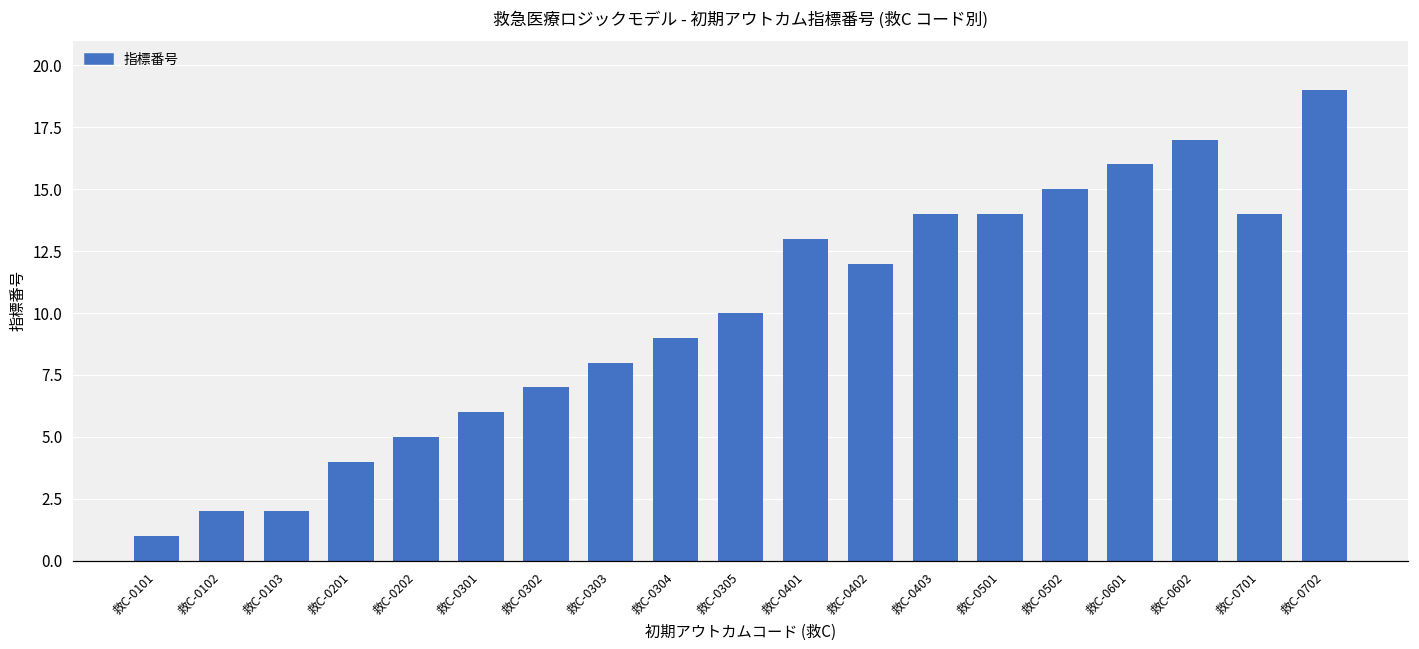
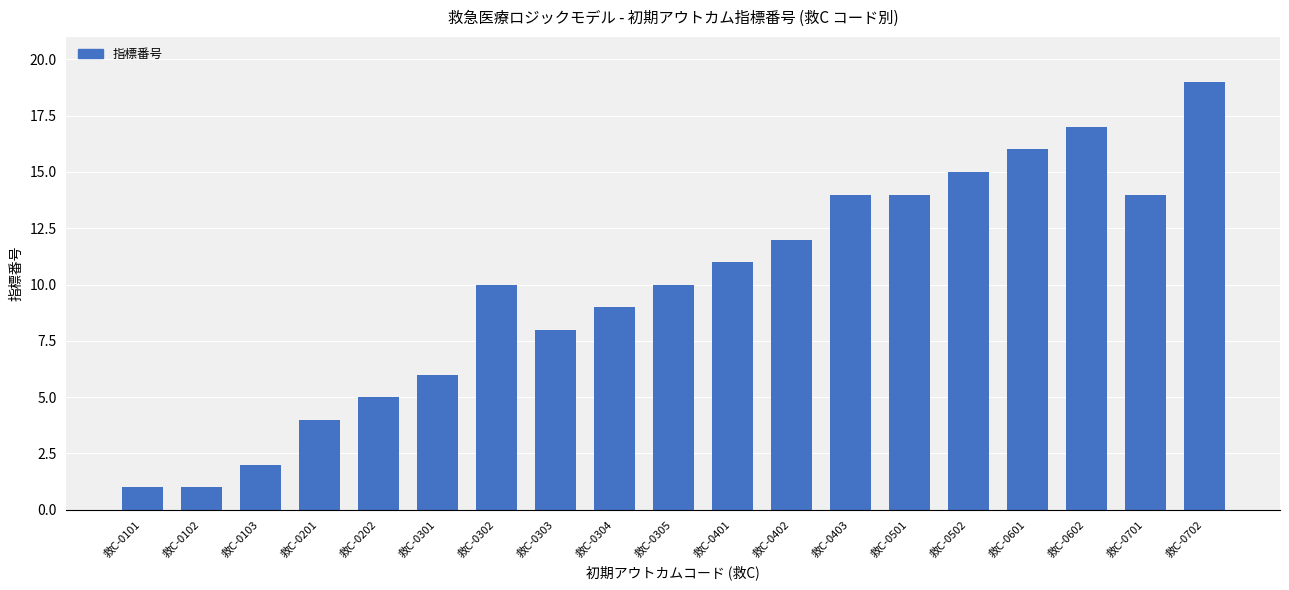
  {
    "救C-0101": 1,
-   "救C-0102": 2,
+   "救C-0102": 1,
    "救C-0103": 2,
    "救C-0201": 4,
    "救C-0202": 5,
    "救C-0301": 6,
-   "救C-0302": 7,
+   "救C-0302": 10,
    "救C-0303": 8,
    "救C-0304": 9,
    "救C-0305": 10,
-   "救C-0401": 13,
+   "救C-0401": 11,
    "救C-0402": 12,
    "救C-0403": 14,
    "救C-0501": 14,
    "救C-0502": 15,
    "救C-0601": 16,
    "救C-0602": 17,
    "救C-0701": 14,
    "救C-0702": 19
  }
